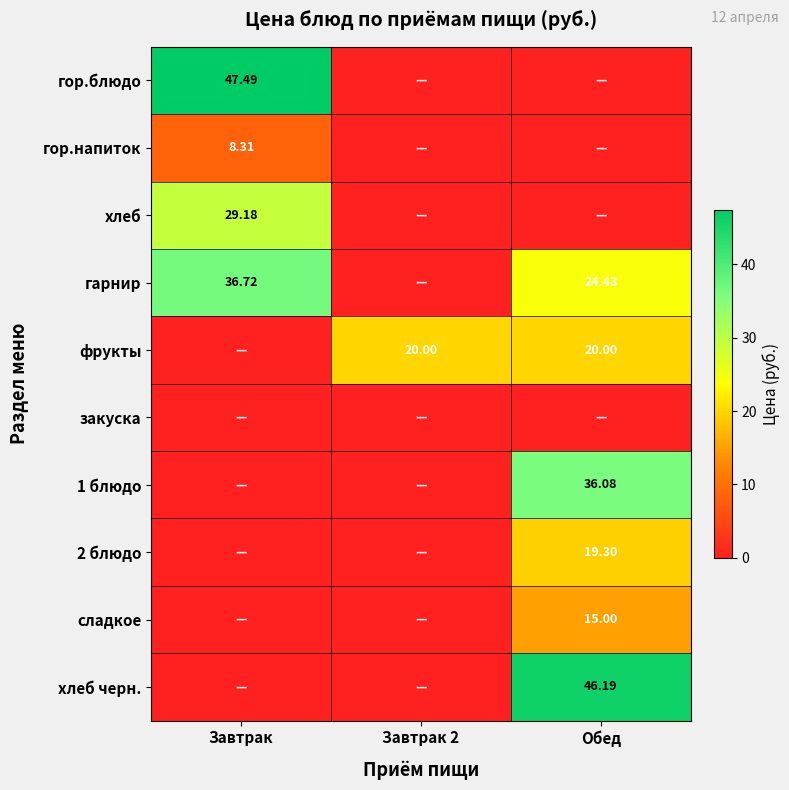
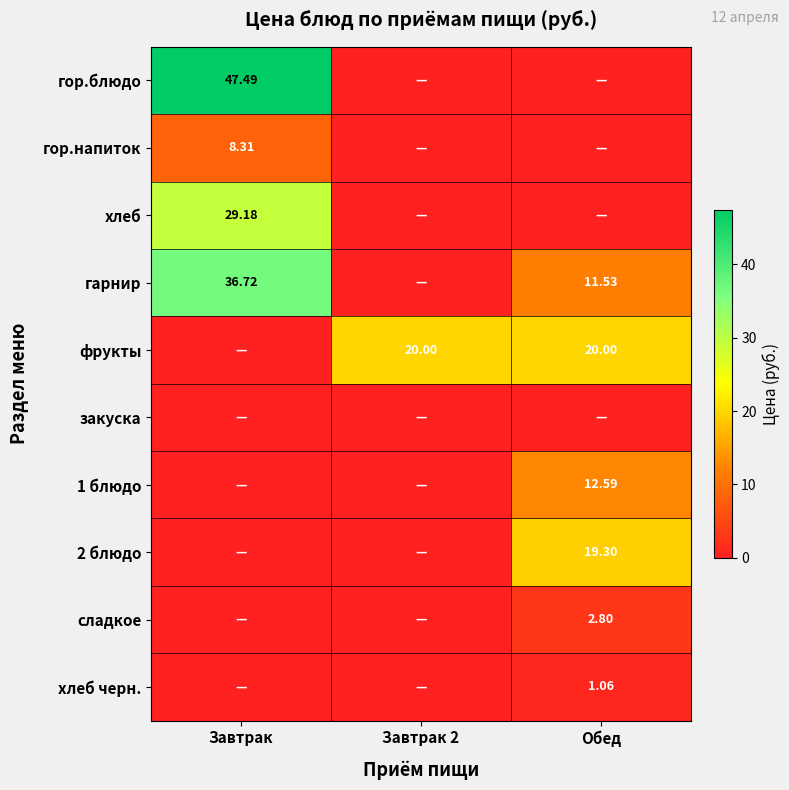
  {
    "гор.блюдо": {
      "Завтрак": 47.49
    },
    "гор.напиток": {
      "Завтрак": 8.31
    },
    "хлеб": {
      "Завтрак": 29.18
    },
    "гарнир": {
      "Завтрак": 36.72,
-     "Обед": 24.43
+     "Обед": 11.53
    },
    "фрукты": {
      "Завтрак 2": 20.00,
      "Обед": 20.00
    },
    "1 блюдо": {
-     "Обед": 36.08
+     "Обед": 12.59
    },
    "2 блюдо": {
      "Обед": 19.30
    },
    "сладкое": {
-     "Обед": 15.00
+     "Обед": 2.80
    },
    "хлеб черн.": {
-     "Обед": 46.19
+     "Обед": 1.06
    }
  }
